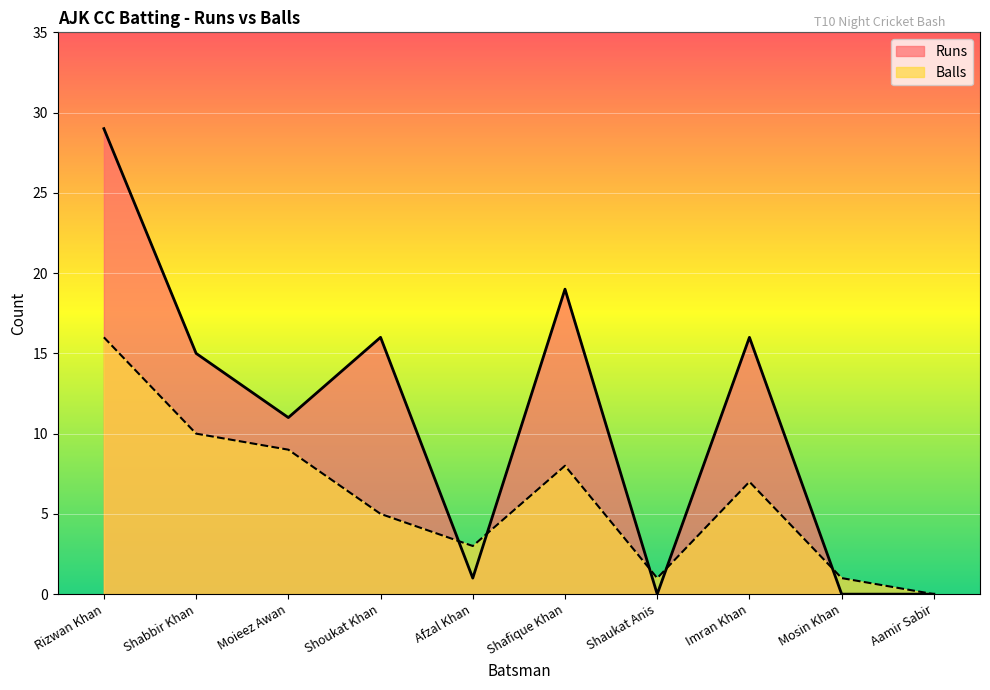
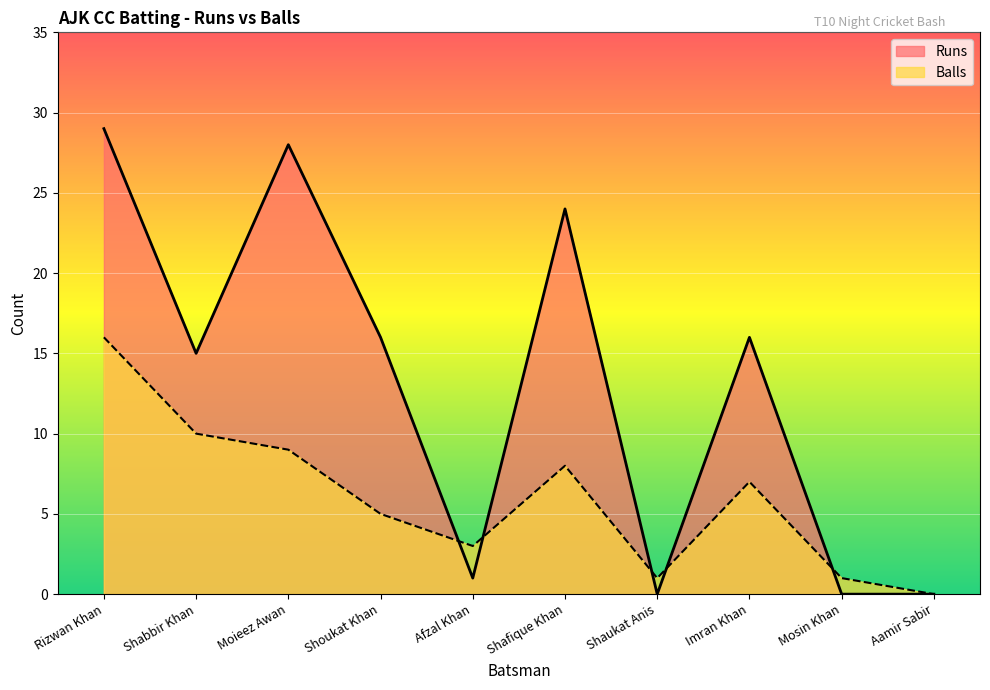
  {
    "Runs": {
      "Rizwan Khan": 29,
      "Shabbir Khan": 15,
-     "Moieez Awan": 11,
+     "Moieez Awan": 28,
      "Shoukat Khan": 16,
      "Afzal Khan": 1,
-     "Shafique Khan": 19,
+     "Shafique Khan": 24,
      "Shaukat Anis": 0,
      "Imran Khan": 16,
      "Mosin Khan": 0
    },
    "Balls": {
      "Rizwan Khan": 16,
      "Shabbir Khan": 10,
      "Moieez Awan": 9,
      "Shoukat Khan": 5,
      "Afzal Khan": 3,
      "Shafique Khan": 8,
      "Shaukat Anis": 1,
      "Imran Khan": 7,
      "Mosin Khan": 1
    }
  }
